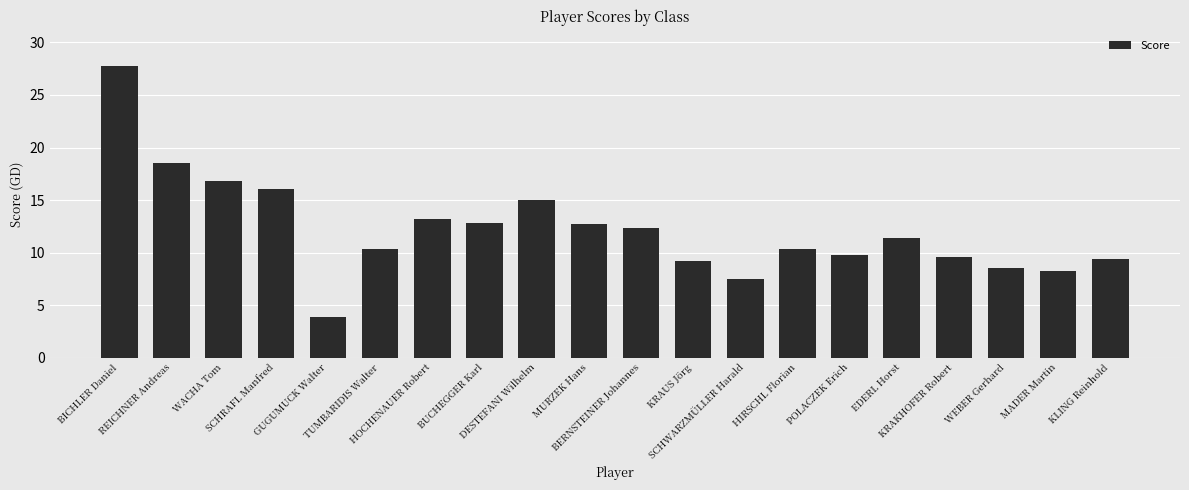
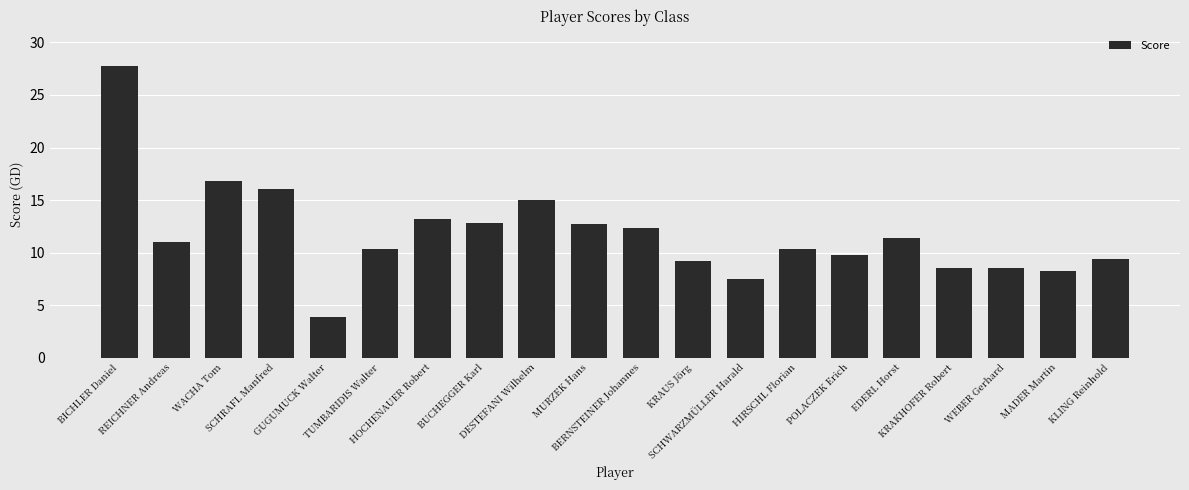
  {
    "BICHLER Daniel": 27.8,
-   "REICHNER Andreas": 18.5,
+   "REICHNER Andreas": 11.1,
    "WACHA Tom": 16.8,
    "SCHRAFL Manfred": 16.0,
    "GUGUMUCK Walter": 3.9,
    "TUMBARIDIS Walter": 10.4,
    "HOCHENAUER Robert": 13.2,
    "BUCHEGGER Karl": 12.9,
    "DESTEFANI Wilhelm": 15.0,
    "MURZEK Hans": 12.7,
    "BERNSTEINER Johannes": 12.3,
    "KRAUS Jörg": 9.2,
    "SCHWARZMÜLLER Harald": 7.5,
    "HIRSCHL Florian": 10.3,
    "POLACZEK Erich": 9.8,
    "EDERL Horst": 11.4,
-   "KRAKHOFER Robert": 9.6,
+   "KRAKHOFER Robert": 8.6,
    "WEBER Gerhard": 8.5,
    "MADER Martin": 8.3,
    "KLING Reinhold": 9.4
  }
